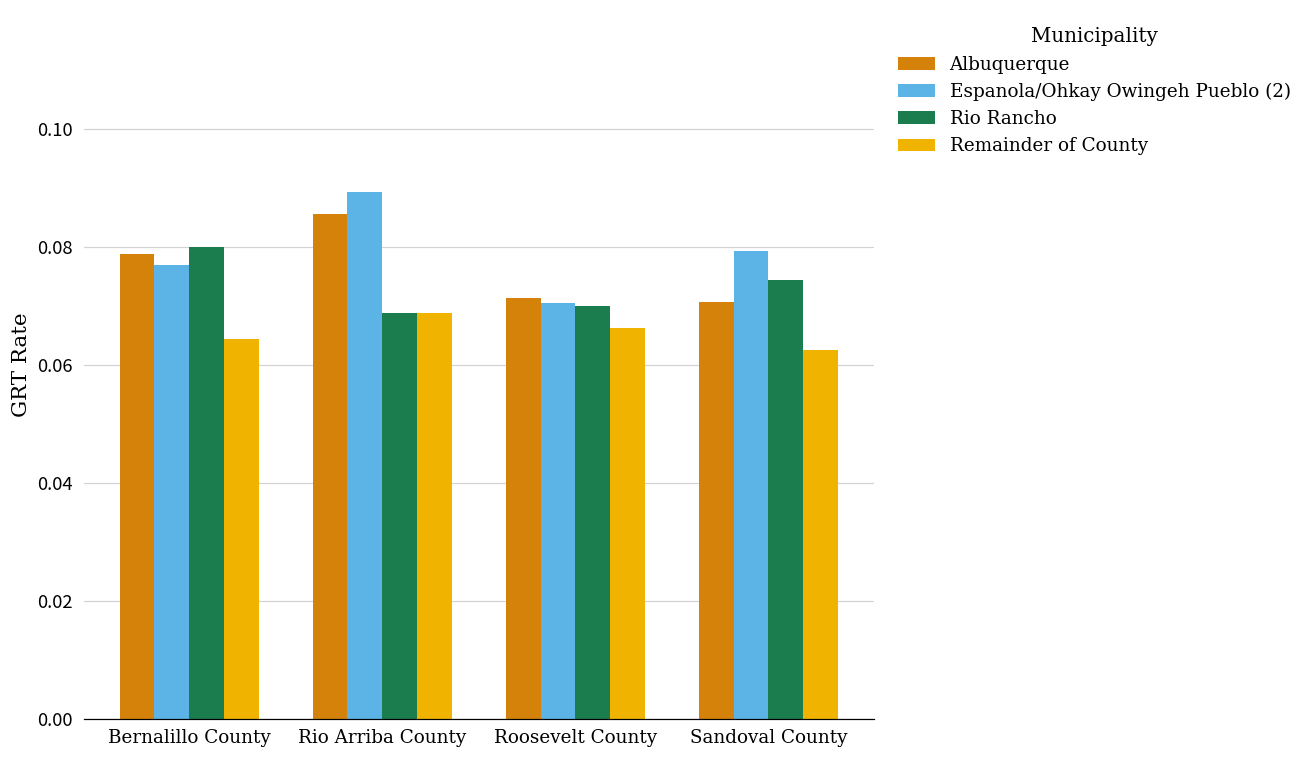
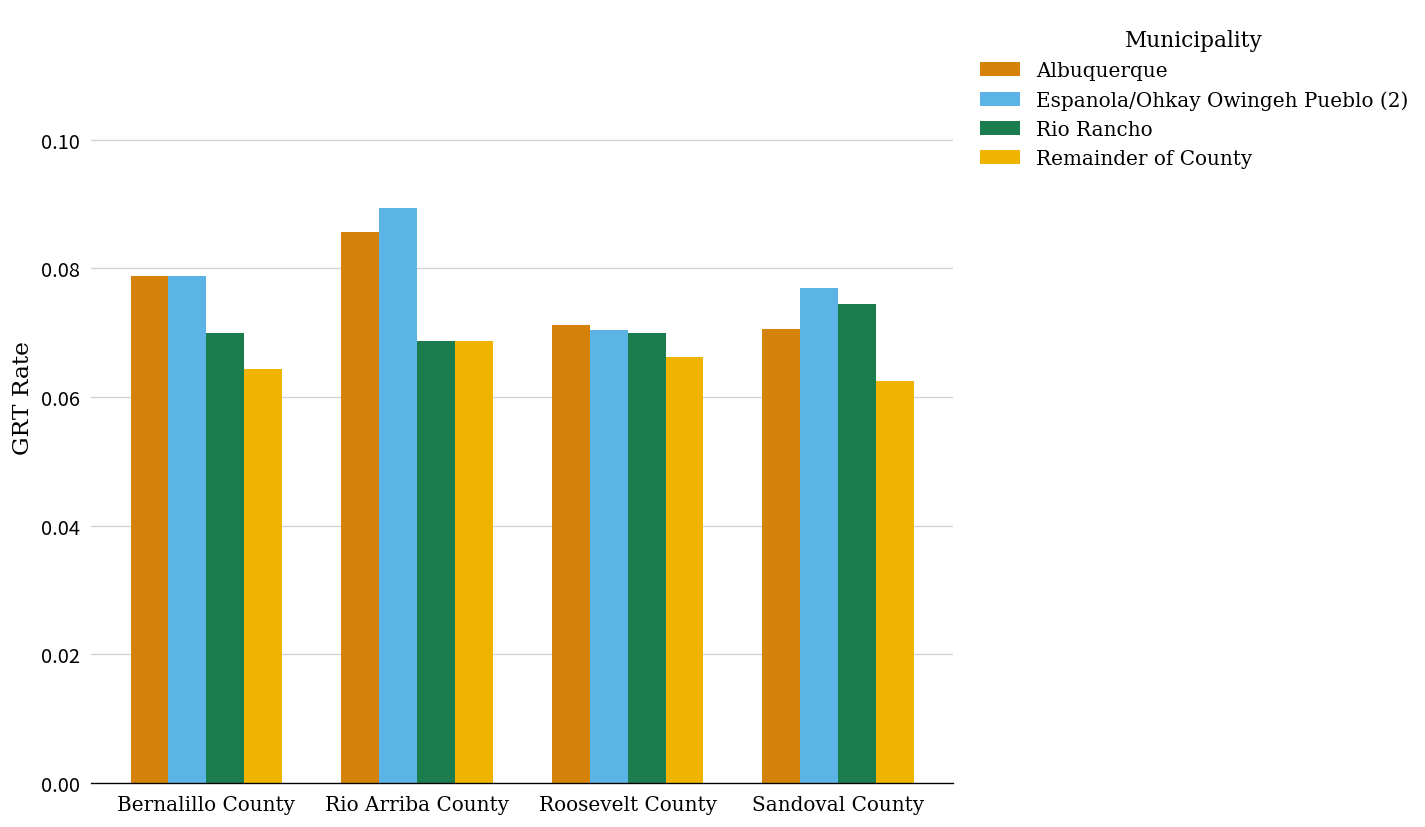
  {
    "Espanola/Ohkay Owingeh Pueblo (2)": {
-     "Bernalillo County": 0.077,
+     "Bernalillo County": 0.079,
      "Rio Arriba County": 0.089,
      "Roosevelt County": 0.070,
-     "Sandoval County": 0.079
+     "Sandoval County": 0.077
    },
    "Rio Rancho": {
-     "Bernalillo County": 0.08,
+     "Bernalillo County": 0.07,
      "Rio Arriba County": 0.069,
      "Roosevelt County": 0.07,
      "Sandoval County": 0.074
    }
  }
